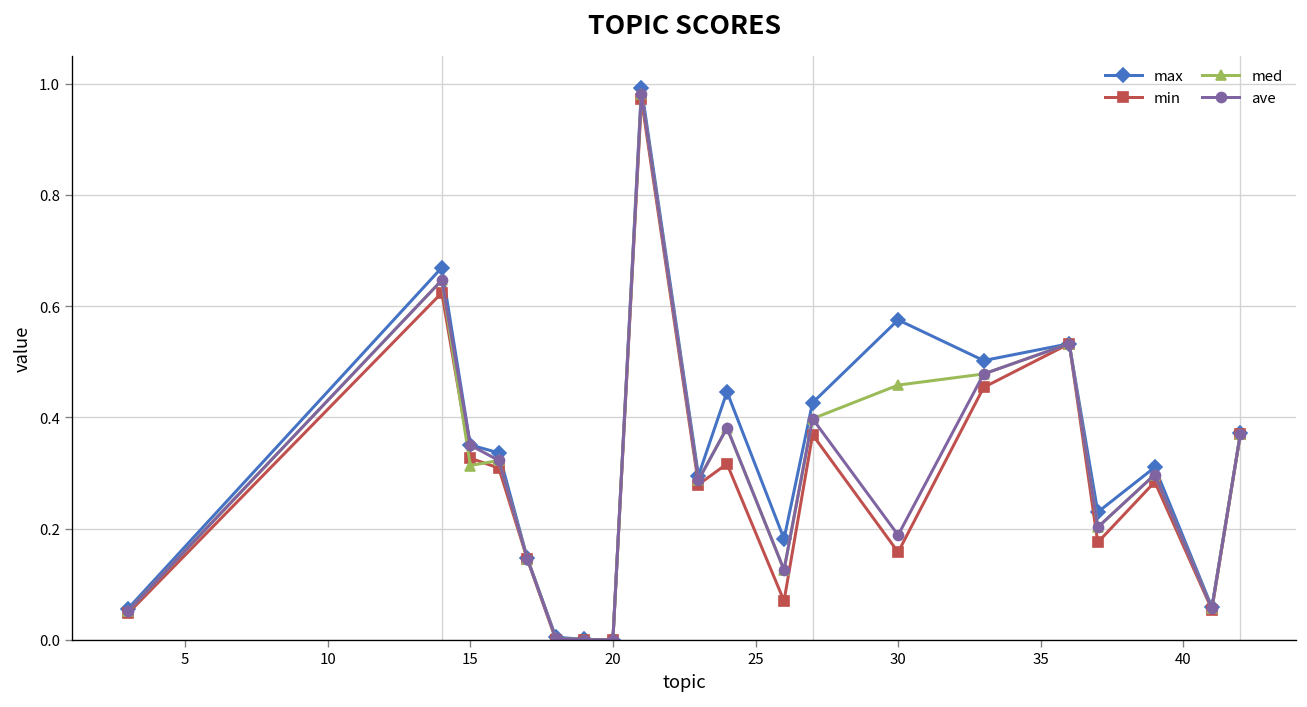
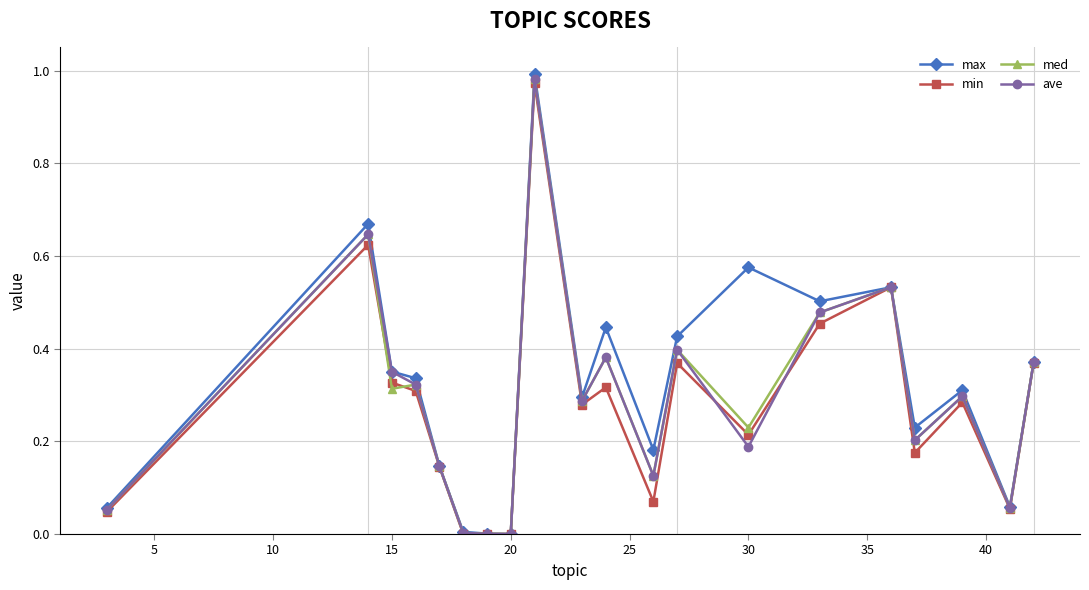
  {
    "max": {
      "30": 0.58
    },
    "min": {
      "15": 0.33,
-     "30": 0.16
+     "30": 0.21
    },
    "med": {
      "15": 0.31,
-     "30": 0.46
+     "30": 0.23
    },
    "ave": {
      "30": 0.19
    }
  }
